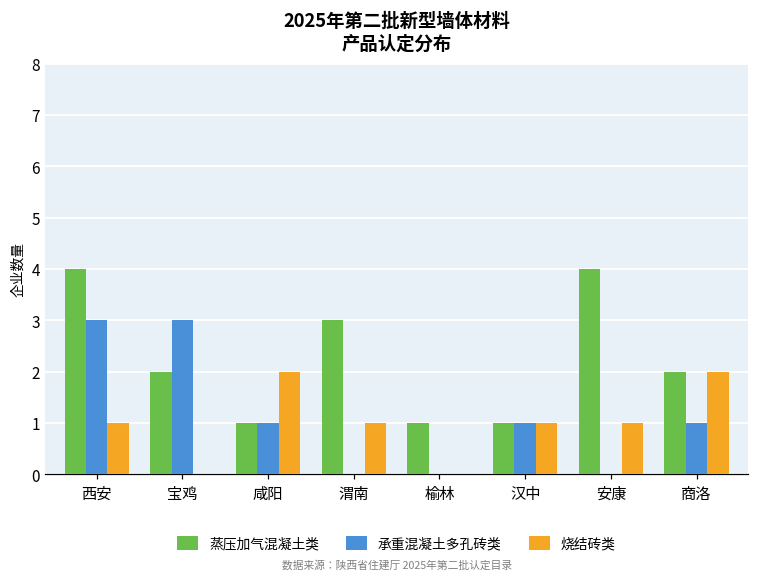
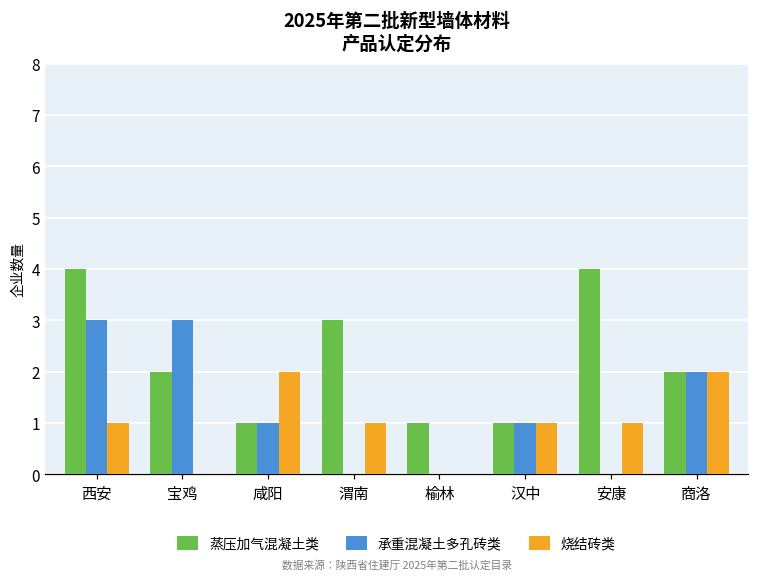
  {
    "蒸压加气混凝土类": {
      "西安": 4,
      "宝鸡": 2,
      "咸阳": 1,
      "渭南": 3,
      "榆林": 1,
      "汉中": 1,
      "安康": 4,
      "商洛": 2
    },
    "承重混凝土多孔砖类": {
      "西安": 3,
      "宝鸡": 3,
      "咸阳": 1,
      "渭南": 0,
      "榆林": 0,
      "汉中": 1,
      "安康": 0,
-     "商洛": 1
+     "商洛": 2
    },
    "烧结砖类": {
      "西安": 1,
      "宝鸡": 0,
      "咸阳": 2,
      "渭南": 1,
      "榆林": 0,
      "汉中": 1,
      "安康": 1,
      "商洛": 2
    }
  }
